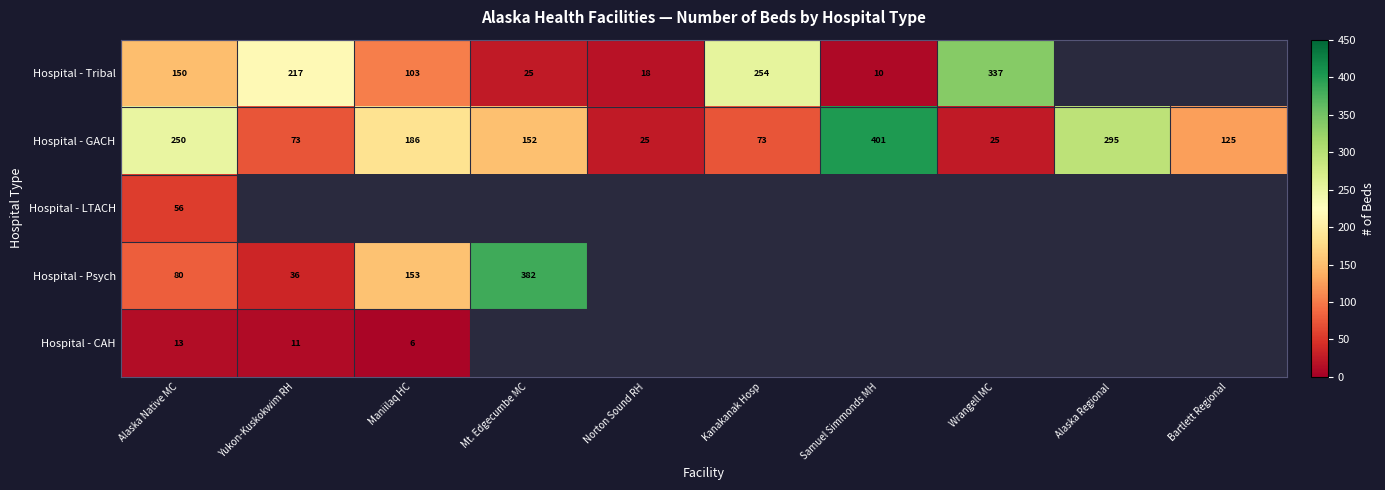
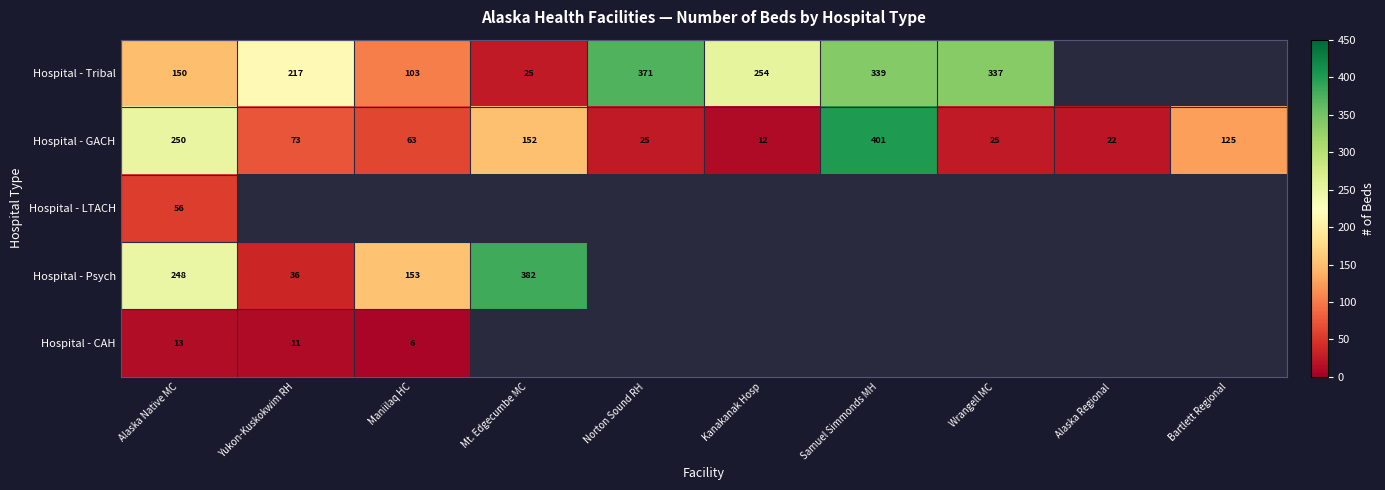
  {
    "Hospital - Tribal": {
      "Alaska Native MC": 150,
      "Yukon-Kuskokwim RH": 217,
      "Maniilaq HC": 103,
      "Mt. Edgecumbe MC": 25,
-     "Norton Sound RH": 18,
+     "Norton Sound RH": 371,
      "Kanakanak Hosp": 254,
-     "Samuel Simmonds MH": 10,
+     "Samuel Simmonds MH": 339,
      "Wrangell MC": 337
    },
    "Hospital - GACH": {
      "Alaska Native MC": 250,
      "Yukon-Kuskokwim RH": 73,
-     "Maniilaq HC": 186,
+     "Maniilaq HC": 63,
      "Mt. Edgecumbe MC": 152,
      "Norton Sound RH": 25,
-     "Kanakanak Hosp": 73,
+     "Kanakanak Hosp": 12,
      "Samuel Simmonds MH": 401,
      "Wrangell MC": 25,
-     "Alaska Regional": 295,
+     "Alaska Regional": 22,
      "Bartlett Regional": 125
    },
    "Hospital - LTACH": {
      "Alaska Native MC": 56
    },
    "Hospital - Psych": {
-     "Alaska Native MC": 80,
+     "Alaska Native MC": 248,
      "Yukon-Kuskokwim RH": 36,
      "Maniilaq HC": 153,
      "Mt. Edgecumbe MC": 382
    },
    "Hospital - CAH": {
      "Alaska Native MC": 13,
      "Yukon-Kuskokwim RH": 11,
      "Maniilaq HC": 6
    }
  }
